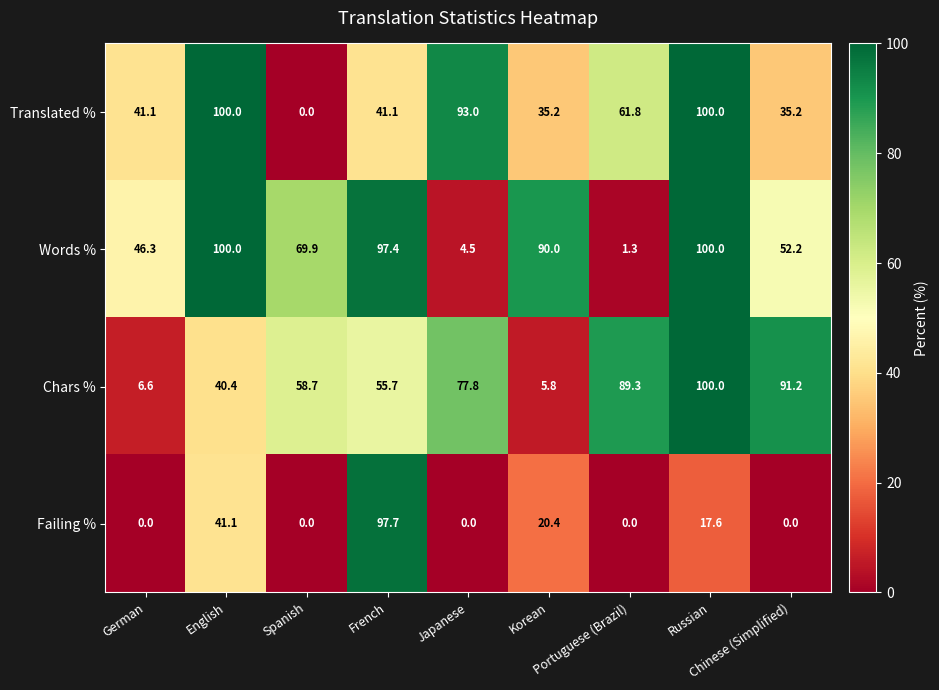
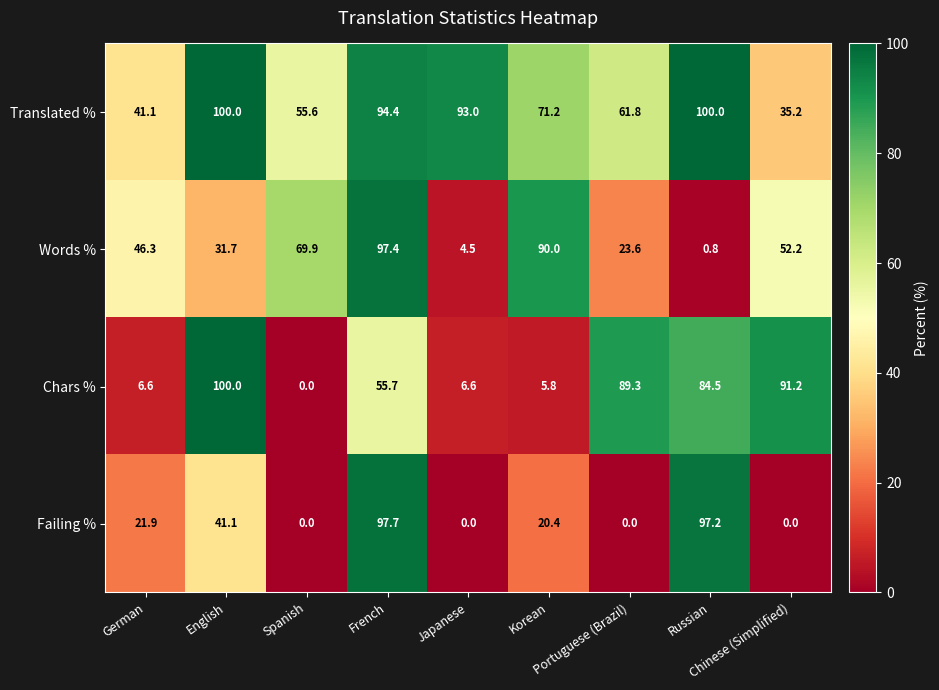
  {
    "Translated %": {
      "German": 41.1,
      "English": 100.0,
-     "Spanish": 0.0,
-     "French": 41.1,
+     "Spanish": 55.6,
+     "French": 94.4,
      "Japanese": 93.0,
-     "Korean": 35.2,
+     "Korean": 71.2,
      "Portuguese (Brazil)": 61.8,
      "Russian": 100.0,
      "Chinese (Simplified)": 35.2
    },
    "Words %": {
      "German": 46.3,
-     "English": 100.0,
+     "English": 31.7,
      "Spanish": 69.9,
      "French": 97.4,
      "Japanese": 4.5,
      "Korean": 90.0,
-     "Portuguese (Brazil)": 1.3,
-     "Russian": 100.0,
+     "Portuguese (Brazil)": 23.6,
+     "Russian": 0.8,
      "Chinese (Simplified)": 52.2
    },
    "Chars %": {
      "German": 6.6,
-     "English": 40.4,
-     "Spanish": 58.7,
+     "English": 100.0,
+     "Spanish": 0.0,
      "French": 55.7,
-     "Japanese": 77.8,
+     "Japanese": 6.6,
      "Korean": 5.8,
      "Portuguese (Brazil)": 89.3,
-     "Russian": 100.0,
+     "Russian": 84.5,
      "Chinese (Simplified)": 91.2
    },
    "Failing %": {
-     "German": 0.0,
+     "German": 21.9,
      "English": 41.1,
      "Spanish": 0.0,
      "French": 97.7,
      "Japanese": 0.0,
      "Korean": 20.4,
      "Portuguese (Brazil)": 0.0,
-     "Russian": 17.6,
+     "Russian": 97.2,
      "Chinese (Simplified)": 0.0
    }
  }
